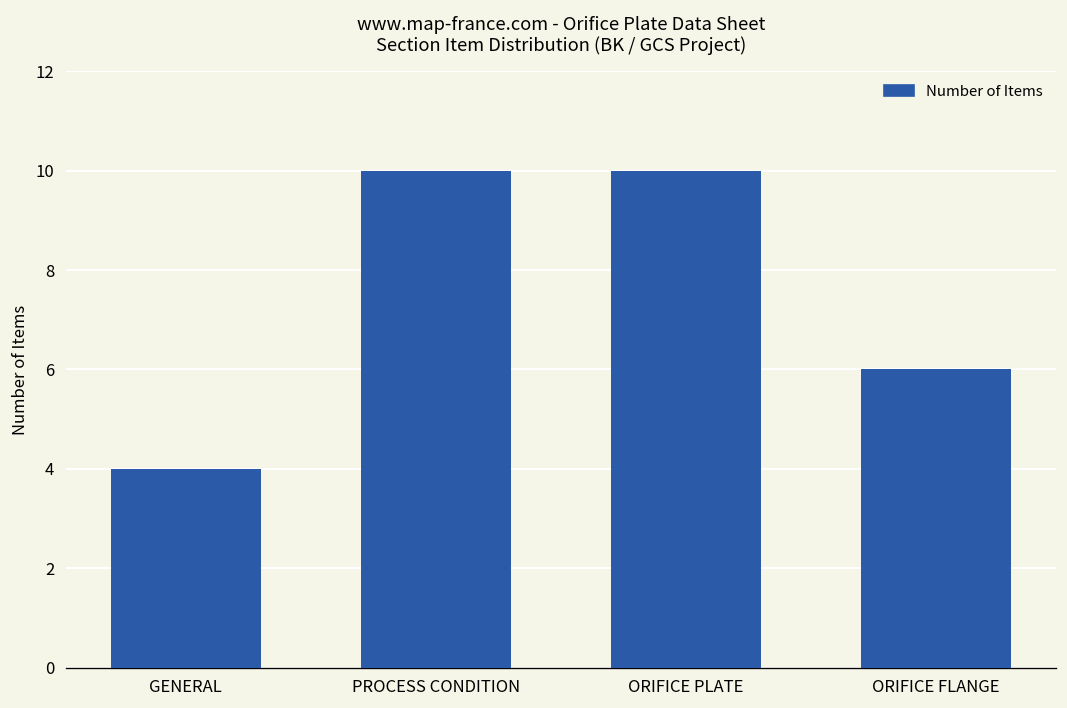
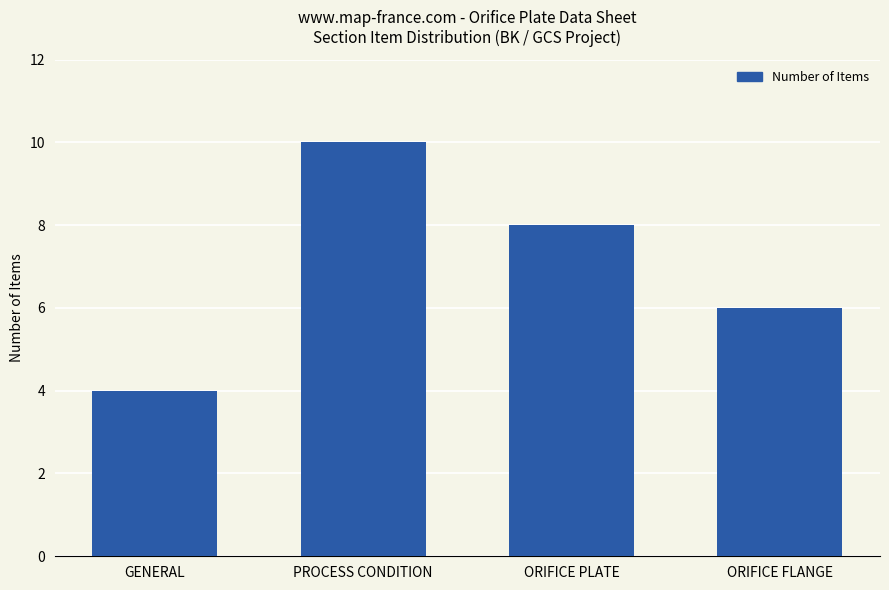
  {
    "GENERAL": 4,
    "PROCESS CONDITION": 10,
-   "ORIFICE PLATE": 10,
+   "ORIFICE PLATE": 8,
    "ORIFICE FLANGE": 6
  }
